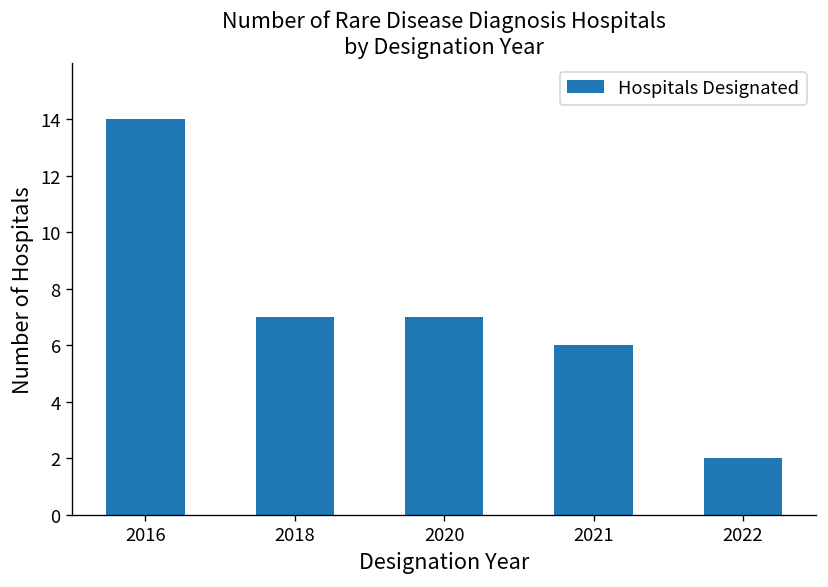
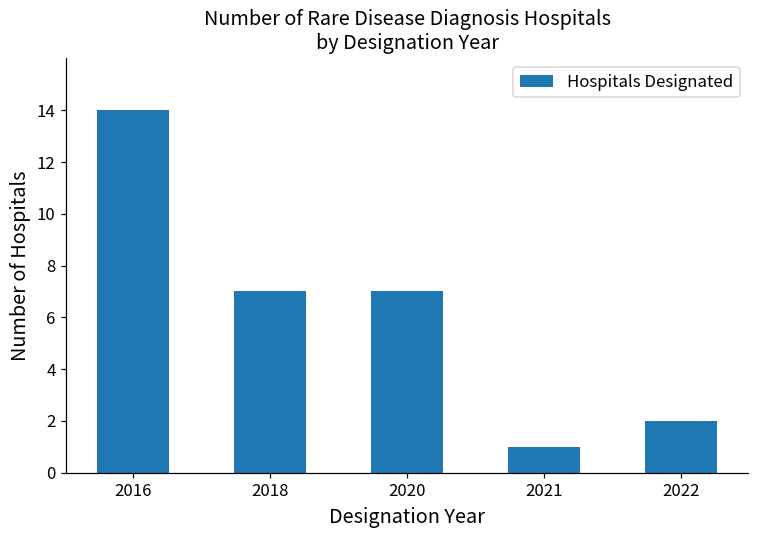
  {
    "2016": 14,
    "2018": 7,
    "2020": 7,
-   "2021": 6,
+   "2021": 1,
    "2022": 2
  }
